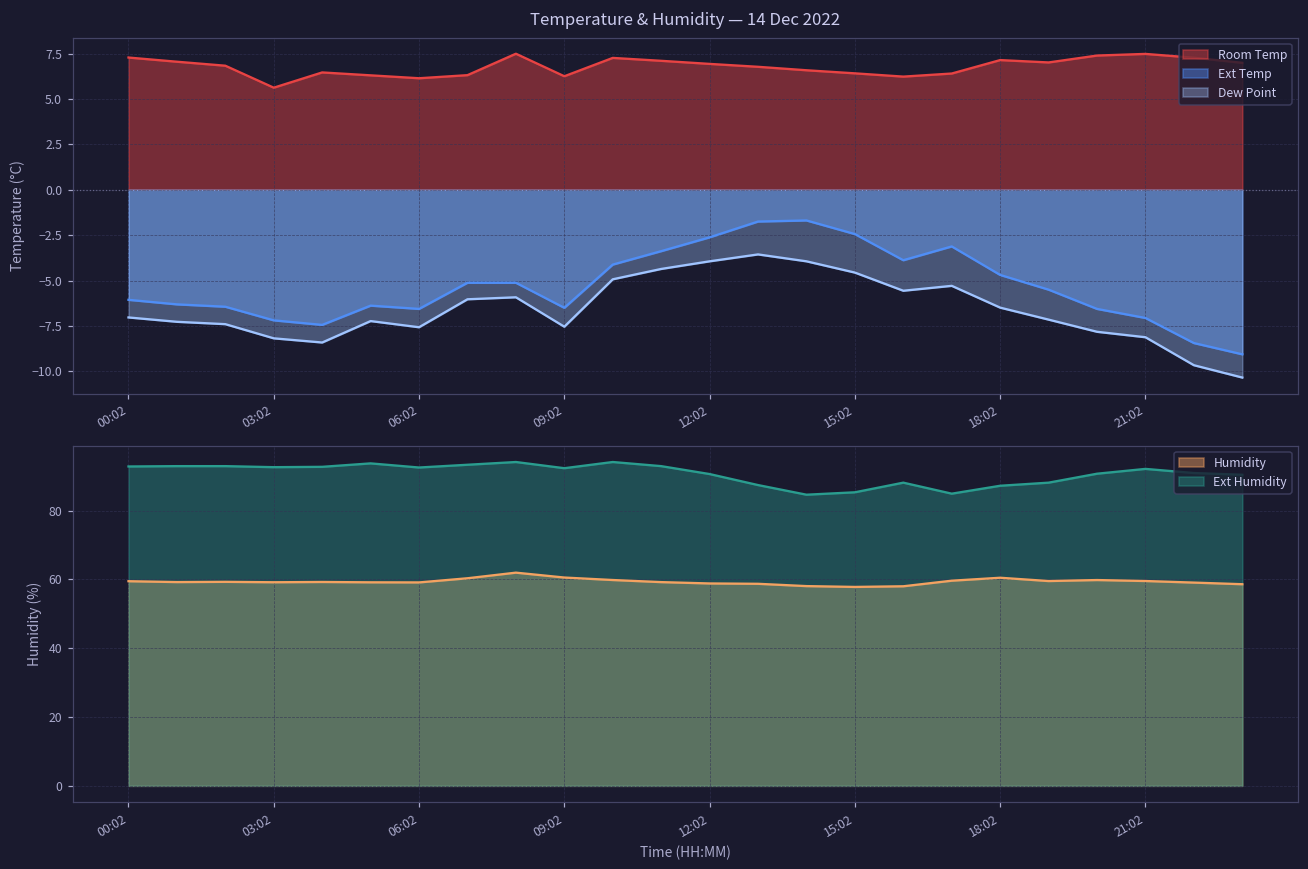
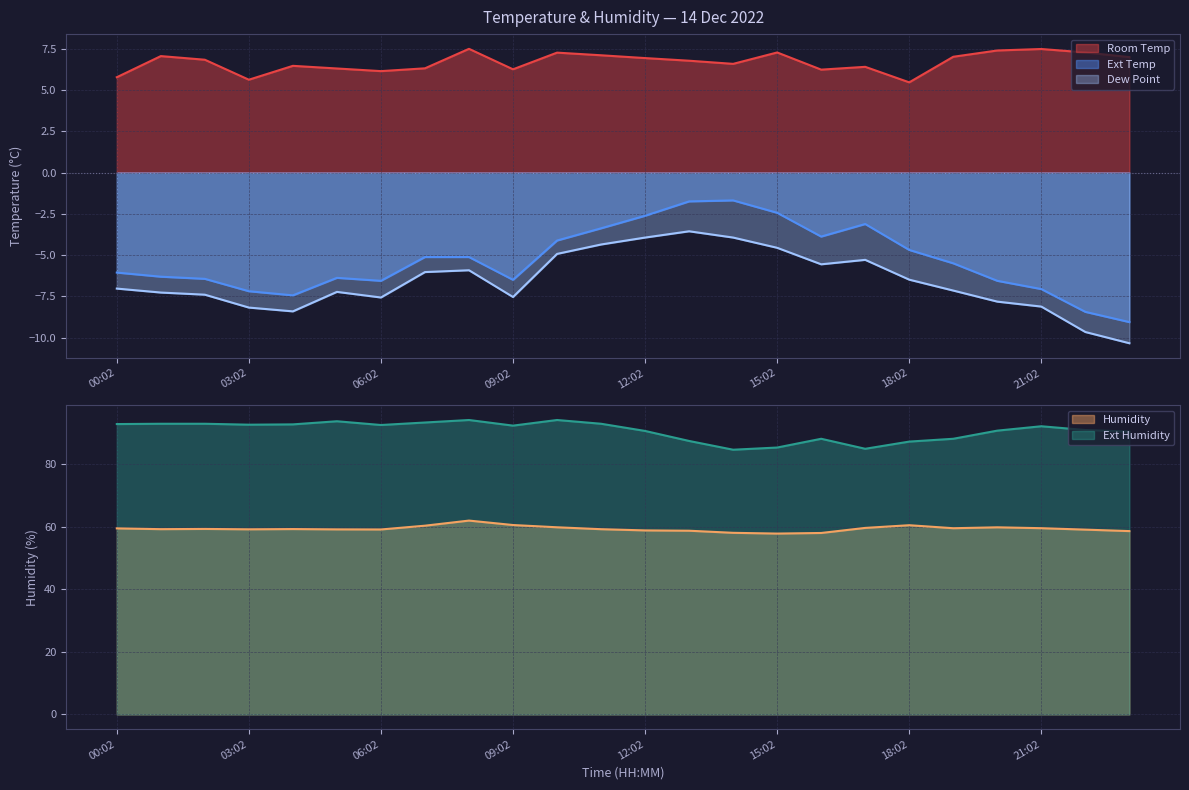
  {
    "Temperature & Humidity — 14 Dec 2022": {
      "Room Temp": {
-       "00:02": 7.3,
+       "00:02": 5.8,
        "03:02": 5.6,
        "06:02": 6.1,
        "09:02": 6.3,
        "12:02": 6.9,
-       "15:02": 6.4,
-       "18:02": 7.1,
+       "15:02": 7.3,
+       "18:02": 5.5,
        "21:02": 7.5
      }
    }
  }
